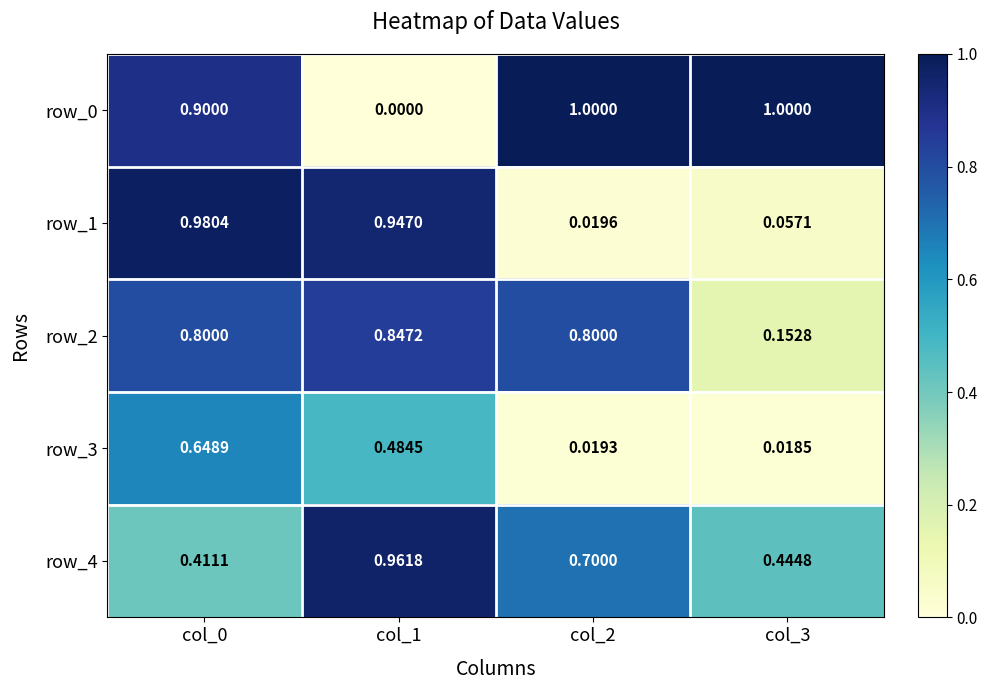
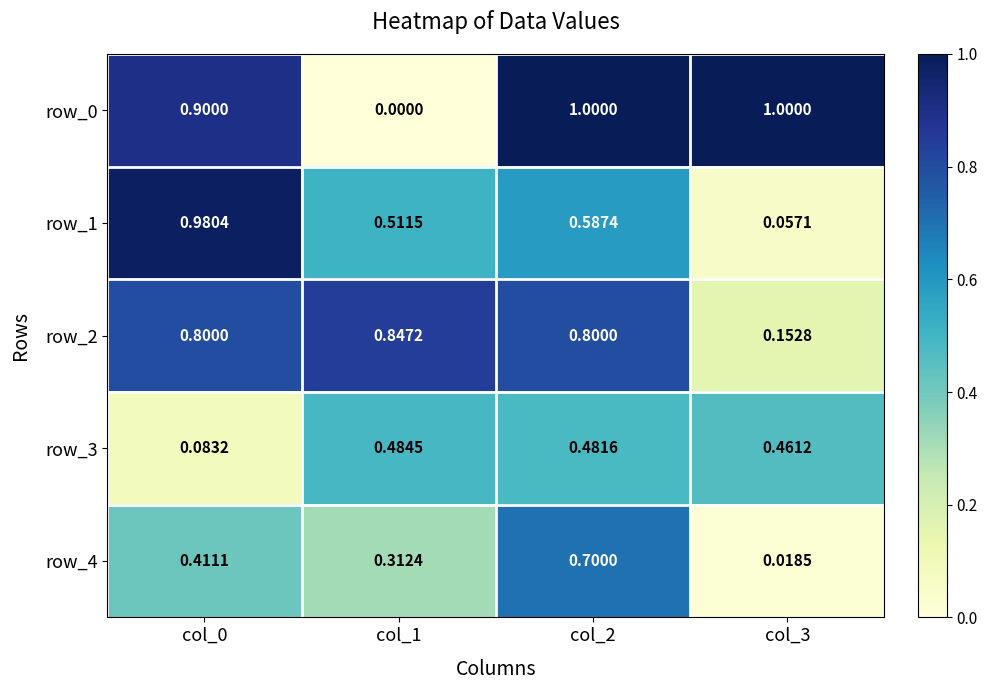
  {
    "row_0": {
      "col_0": 0.9000,
      "col_1": 0.0000,
      "col_2": 1.0000,
      "col_3": 1.0000
    },
    "row_1": {
      "col_0": 0.9804,
-     "col_1": 0.9470,
-     "col_2": 0.0196,
+     "col_1": 0.5115,
+     "col_2": 0.5874,
      "col_3": 0.0571
    },
    "row_2": {
      "col_0": 0.8000,
      "col_1": 0.8472,
      "col_2": 0.8000,
      "col_3": 0.1528
    },
    "row_3": {
-     "col_0": 0.6489,
+     "col_0": 0.0832,
      "col_1": 0.4845,
-     "col_2": 0.0193,
-     "col_3": 0.0185
+     "col_2": 0.4816,
+     "col_3": 0.4612
    },
    "row_4": {
      "col_0": 0.4111,
-     "col_1": 0.9618,
+     "col_1": 0.3124,
      "col_2": 0.7000,
-     "col_3": 0.4448
+     "col_3": 0.0185
    }
  }
